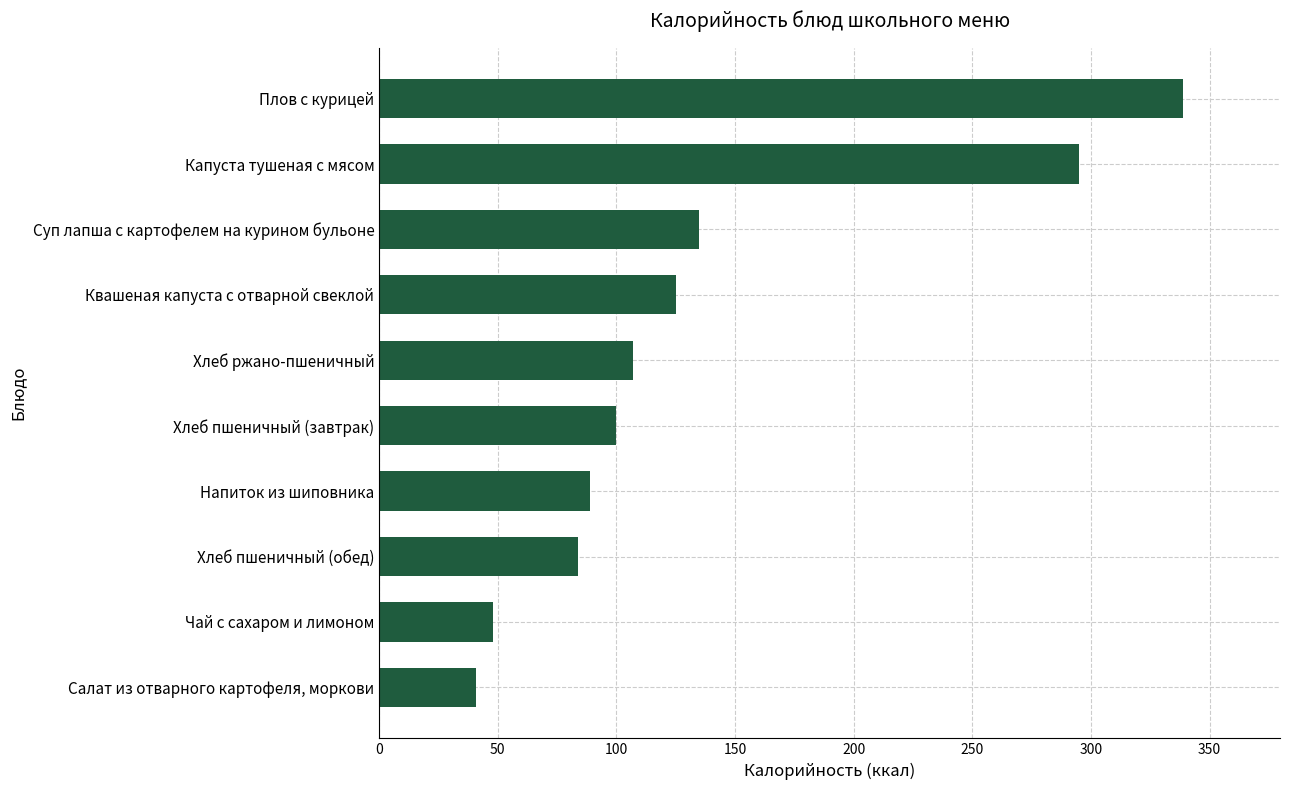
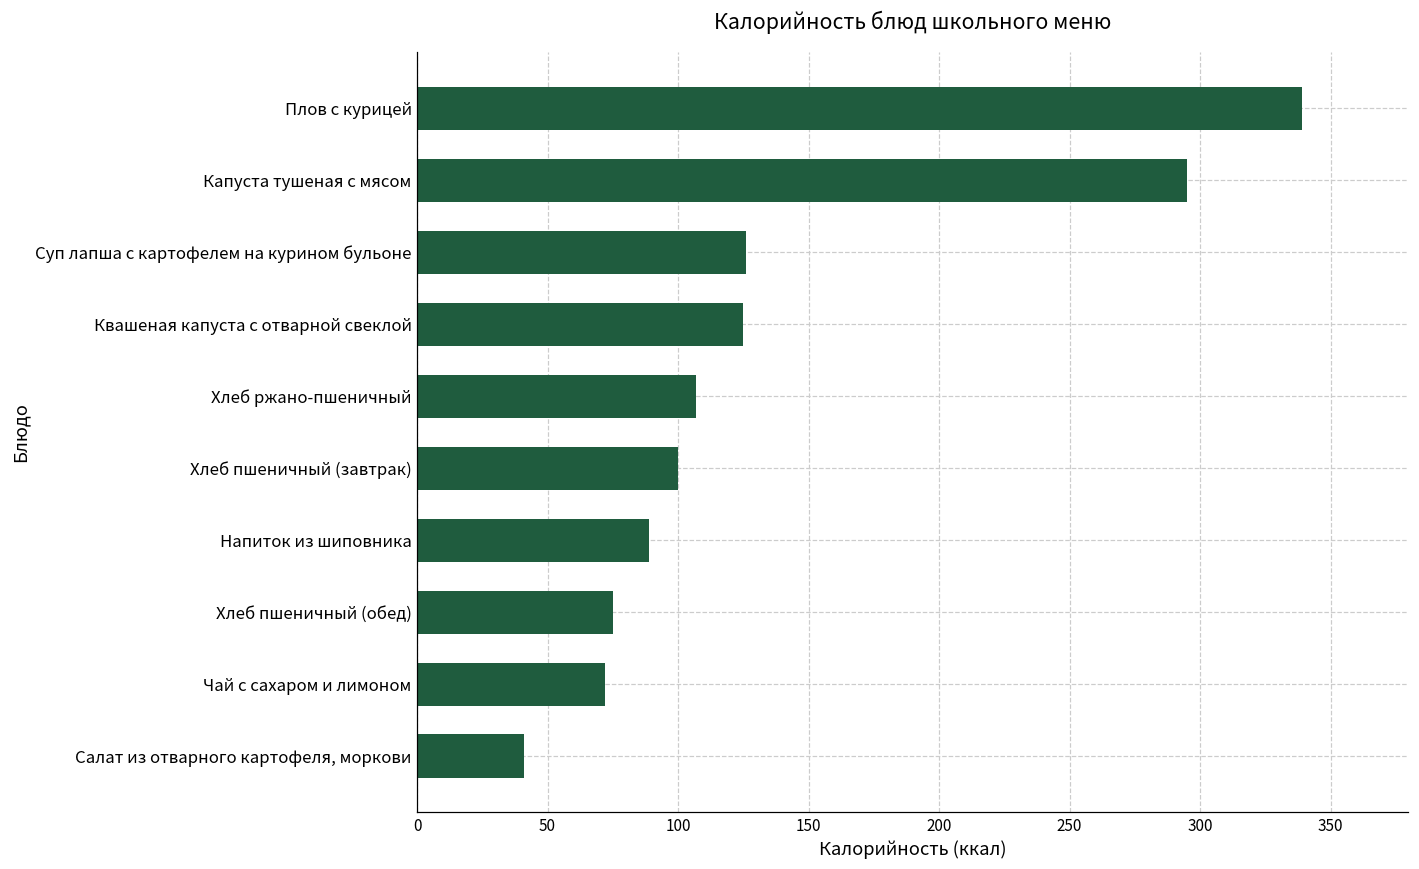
  {
    "Плов с курицей": 339,
    "Капуста тушеная с мясом": 295,
-   "Суп лапша с картофелем на курином бульоне": 135,
+   "Суп лапша с картофелем на курином бульоне": 126,
    "Квашеная капуста с отварной свеклой": 125,
    "Хлеб ржано-пшеничный": 107,
    "Хлеб пшеничный (завтрак)": 100,
    "Напиток из шиповника": 89,
-   "Хлеб пшеничный (обед)": 84,
-   "Чай с сахаром и лимоном": 48,
+   "Хлеб пшеничный (обед)": 75,
+   "Чай с сахаром и лимоном": 72,
    "Салат из отварного картофеля, моркови": 41
  }
